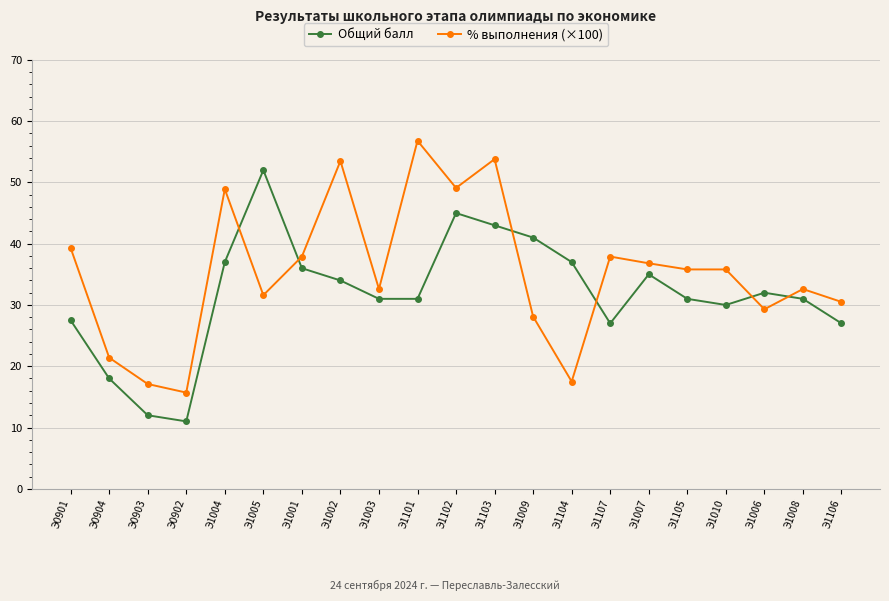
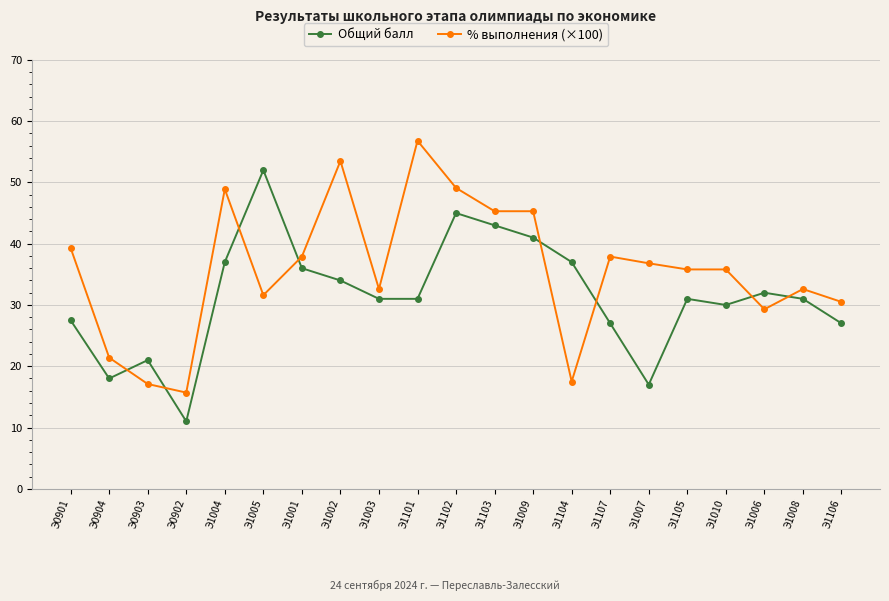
  {
    "Общий балл": {
      "Э0901": 28,
      "Э0904": 18,
-     "Э0903": 12,
+     "Э0903": 21,
      "Э0902": 11,
      "Э1004": 37,
      "Э1005": 52,
      "Э1001": 36,
      "Э1002": 34,
      "Э1003": 31,
      "Э1101": 31,
      "Э1102": 45,
      "Э1103": 43,
      "Э1009": 41,
      "Э1104": 37,
      "Э1107": 27,
-     "Э1007": 35,
+     "Э1007": 17,
      "Э1105": 31,
      "Э1010": 30,
      "Э1006": 32,
      "Э1008": 31,
      "Э1106": 27
    },
    "% выполнения (×100)": {
      "Э0901": 39,
      "Э0904": 21,
      "Э0903": 17,
      "Э0902": 16,
      "Э1004": 49,
      "Э1005": 32,
      "Э1001": 38,
      "Э1002": 54,
      "Э1003": 33,
      "Э1101": 57,
      "Э1102": 49,
-     "Э1103": 54,
-     "Э1009": 28,
+     "Э1103": 45,
+     "Э1009": 45,
      "Э1104": 18,
      "Э1107": 38,
      "Э1007": 37,
      "Э1105": 36,
      "Э1010": 36,
      "Э1006": 29,
      "Э1008": 33,
      "Э1106": 31
    }
  }
